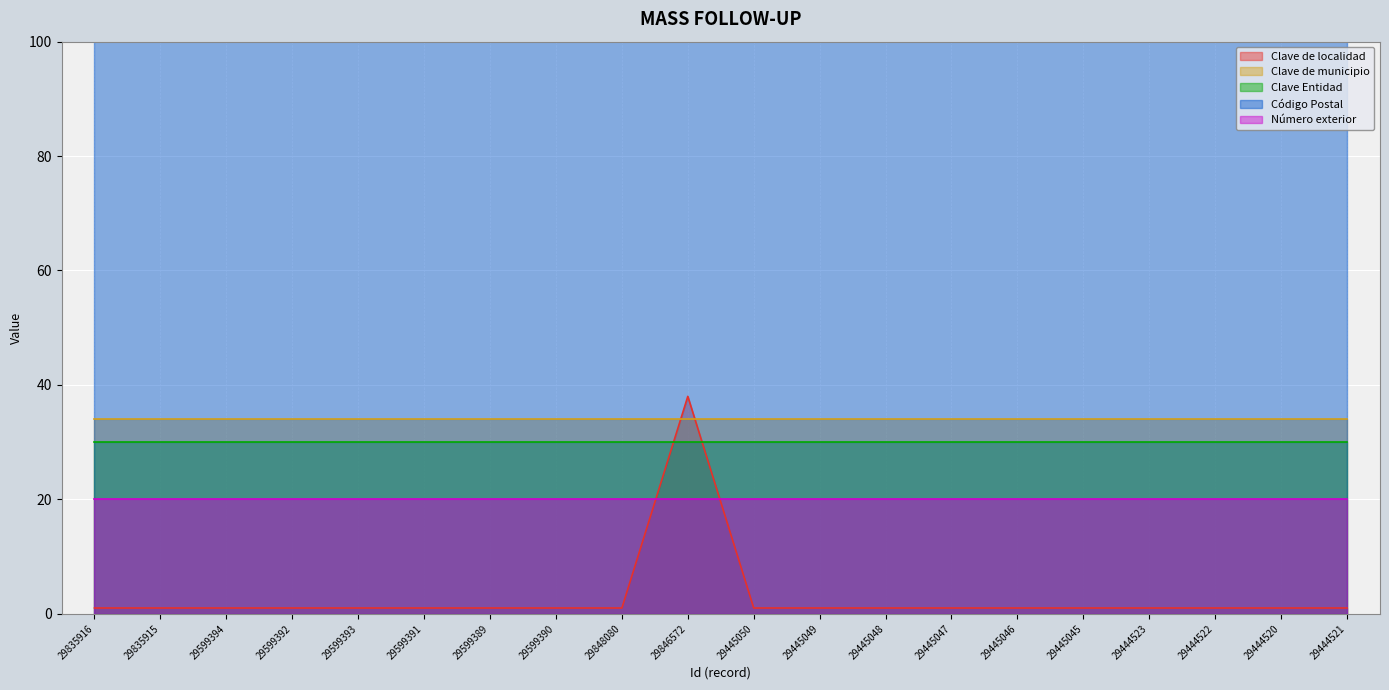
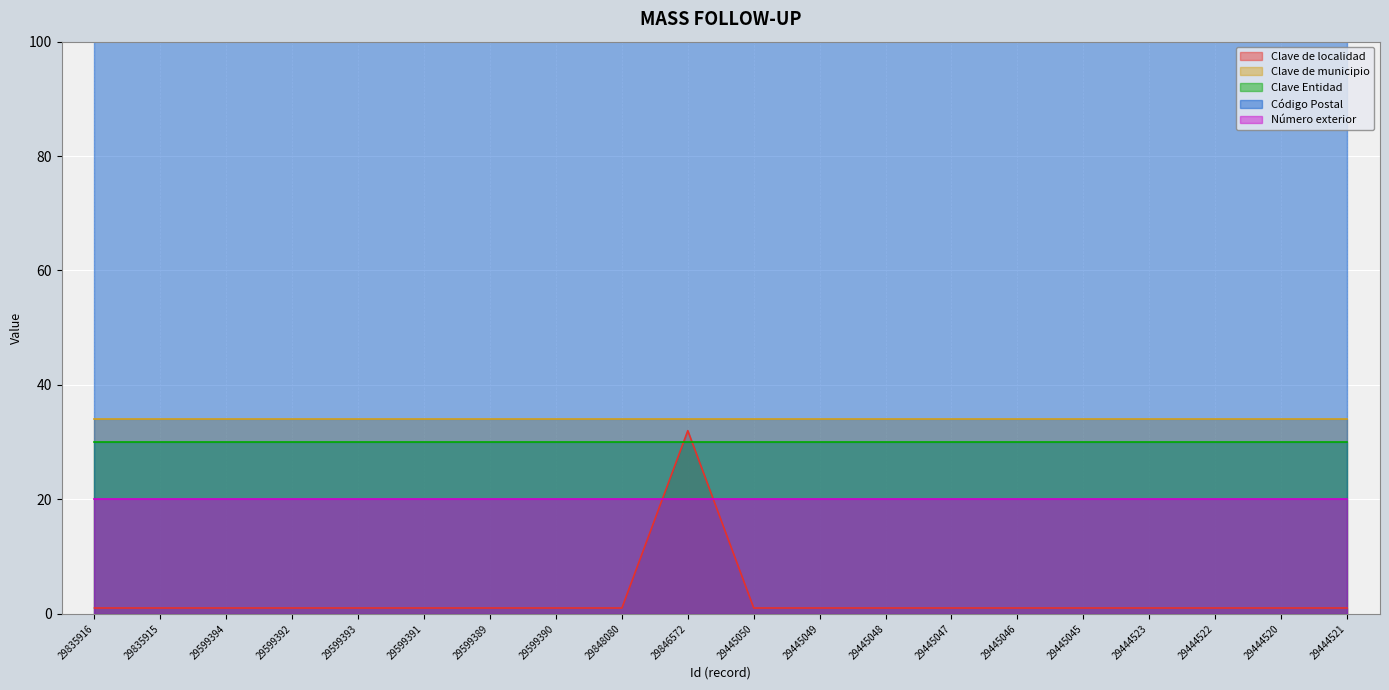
  {
    "Clave de localidad": {
      "29835916": 1,
      "29835915": 1,
      "29599394": 1,
      "29599392": 1,
      "29599393": 1,
      "29599391": 1,
      "29599389": 1,
      "29599390": 1,
      "29848080": 1,
-     "29846572": 38,
+     "29846572": 32,
      "29445050": 1,
      "29445049": 1,
      "29445048": 1,
      "29445047": 1,
      "29445046": 1,
      "29445045": 1,
      "29444523": 1,
      "29444522": 1,
      "29444520": 1,
      "29444521": 1
    },
    "Clave de municipio": {
      "29835916": 34,
      "29835915": 34,
      "29599394": 34,
      "29599392": 34,
      "29599393": 34,
      "29599391": 34,
      "29599389": 34,
      "29599390": 34,
      "29848080": 34,
      "29846572": 34,
      "29445050": 34,
      "29445049": 34,
      "29445048": 34,
      "29445047": 34,
      "29445046": 34,
      "29445045": 34,
      "29444523": 34,
      "29444522": 34,
      "29444520": 34,
      "29444521": 34
    },
    "Clave Entidad": {
      "29835916": 30,
      "29835915": 30,
      "29599394": 30,
      "29599392": 30,
      "29599393": 30,
      "29599391": 30,
      "29599389": 30,
      "29599390": 30,
      "29848080": 30,
      "29846572": 30,
      "29445050": 30,
      "29445049": 30,
      "29445048": 30,
      "29445047": 30,
      "29445046": 30,
      "29445045": 30,
      "29444523": 30,
      "29444522": 30,
      "29444520": 30,
      "29444521": 30
    },
    "Número exterior": {
      "29835916": 20,
      "29835915": 20,
      "29599394": 20,
      "29599392": 20,
      "29599393": 20,
      "29599391": 20,
      "29599389": 20,
      "29599390": 20,
      "29848080": 20,
      "29846572": 20,
      "29445050": 20,
      "29445049": 20,
      "29445048": 20,
      "29445047": 20,
      "29445046": 20,
      "29445045": 20,
      "29444523": 20,
      "29444522": 20,
      "29444520": 20,
      "29444521": 20
    }
  }
